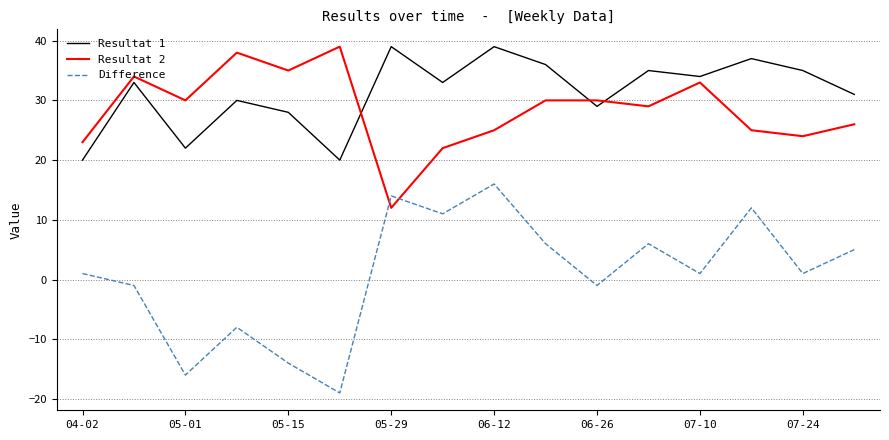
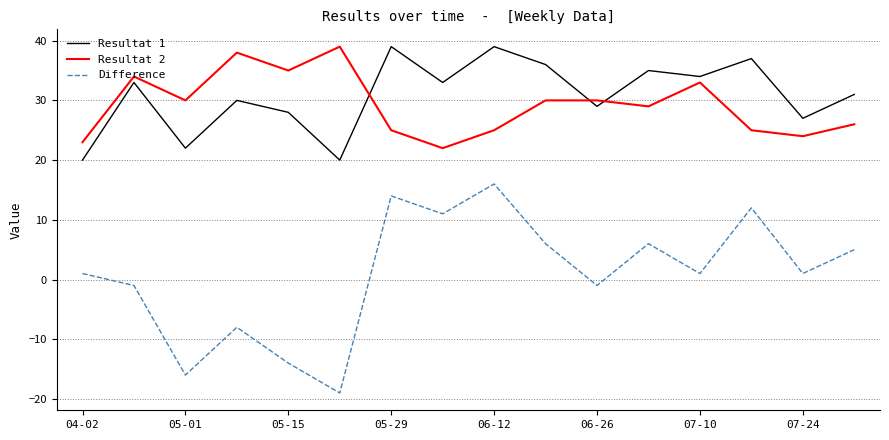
  {
    "Resultat 1": {
      "04-02": 20,
      "05-01": 22,
      "05-15": 28,
      "05-29": 39,
      "06-12": 39,
      "06-26": 29,
      "07-10": 34,
-     "07-24": 35
+     "07-24": 27
    },
    "Resultat 2": {
      "04-02": 23,
      "05-01": 30,
      "05-15": 35,
-     "05-29": 12,
+     "05-29": 25,
      "06-12": 25,
      "06-26": 30,
      "07-10": 33,
      "07-24": 24
    },
    "Difference": {
      "04-02": 1,
      "05-01": -16,
      "05-15": -14,
      "05-29": 14,
      "06-12": 16,
      "06-26": -1,
      "07-10": 1,
      "07-24": 1
    }
  }
